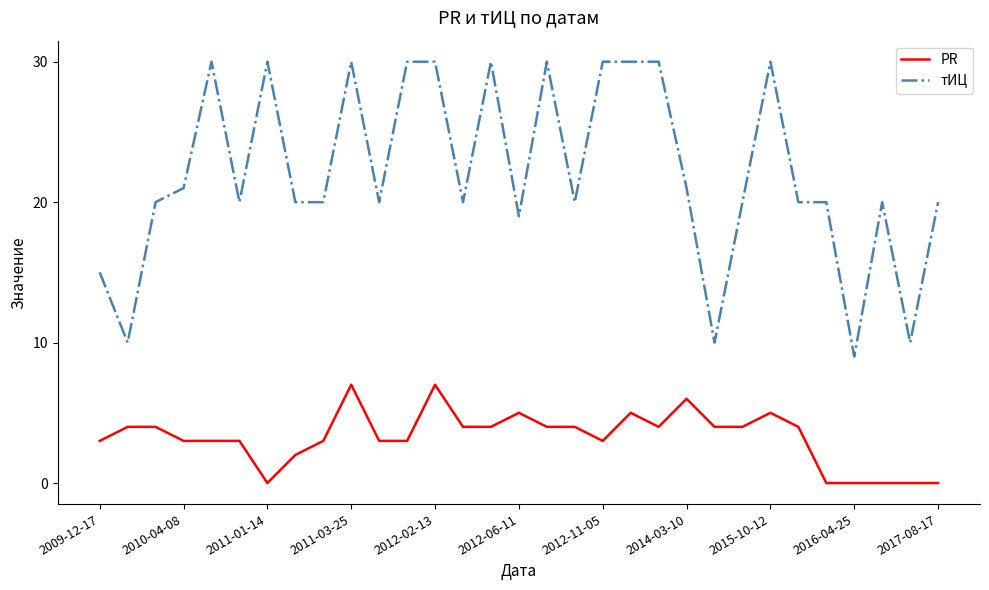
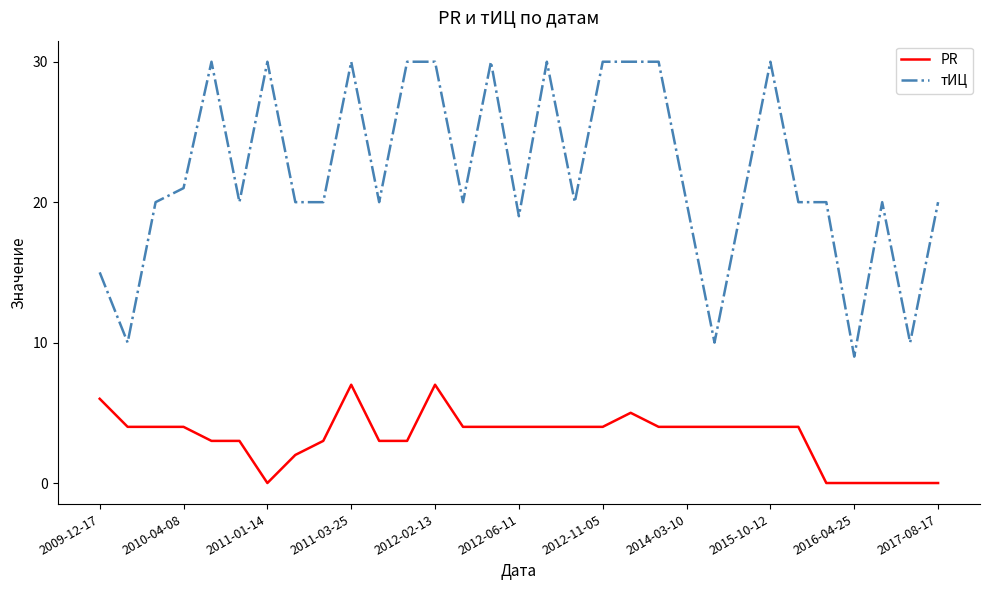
  {
    "PR": {
-     "2009-12-17": 3,
-     "2010-04-08": 3,
+     "2009-12-17": 6,
+     "2010-04-08": 4,
      "2011-01-14": 0,
      "2011-03-25": 7,
      "2012-02-13": 7,
-     "2012-06-11": 5,
-     "2012-11-05": 3,
-     "2014-03-10": 6,
-     "2015-10-12": 5,
+     "2012-06-11": 4,
+     "2012-11-05": 4,
+     "2014-03-10": 4,
+     "2015-10-12": 4,
      "2016-04-25": 0,
      "2017-08-17": 0
    },
    "тИЦ": {
      "2009-12-17": 15,
      "2010-04-08": 21,
      "2011-01-14": 30,
      "2011-03-25": 30,
      "2012-02-13": 30,
      "2012-06-11": 19,
      "2012-11-05": 30,
-     "2014-03-10": 21,
+     "2014-03-10": 20,
      "2015-10-12": 30,
      "2016-04-25": 9,
      "2017-08-17": 20
    }
  }
